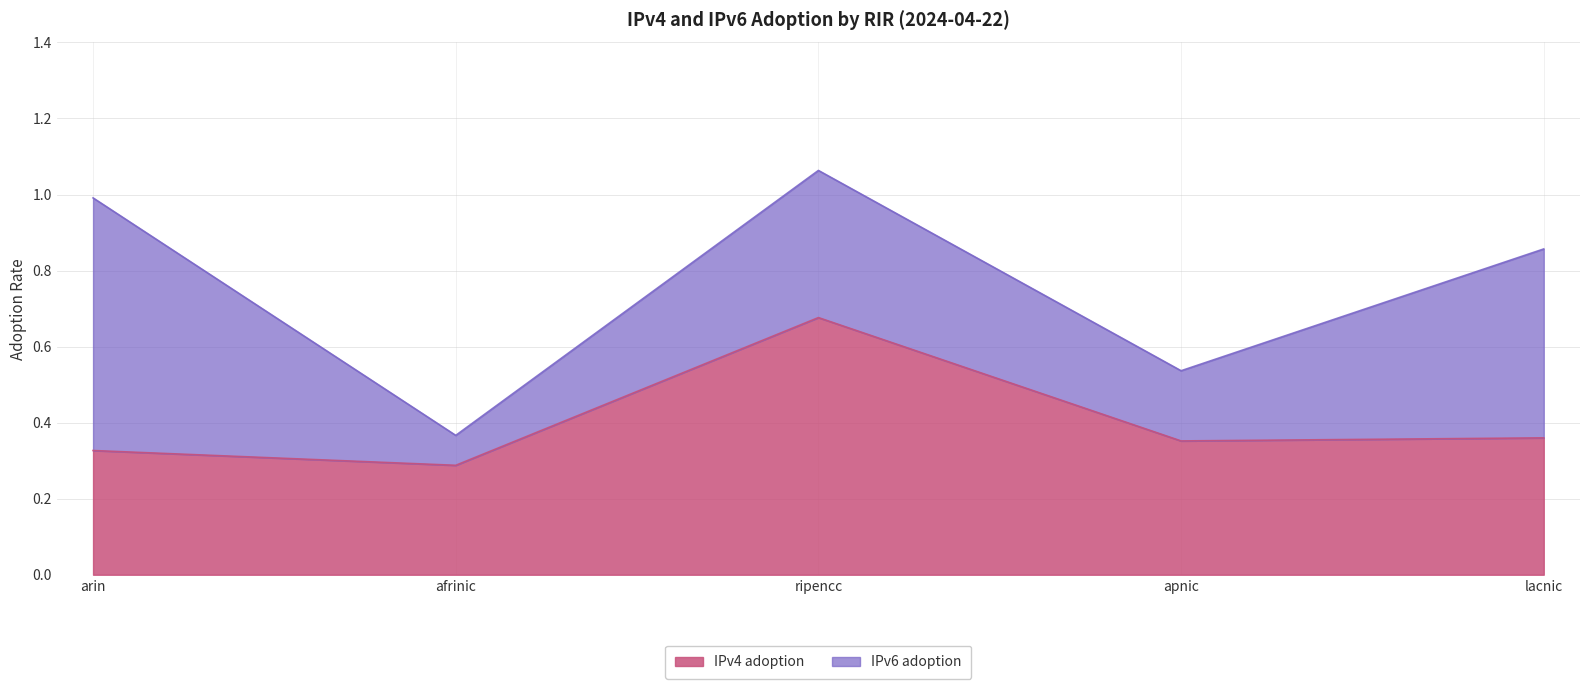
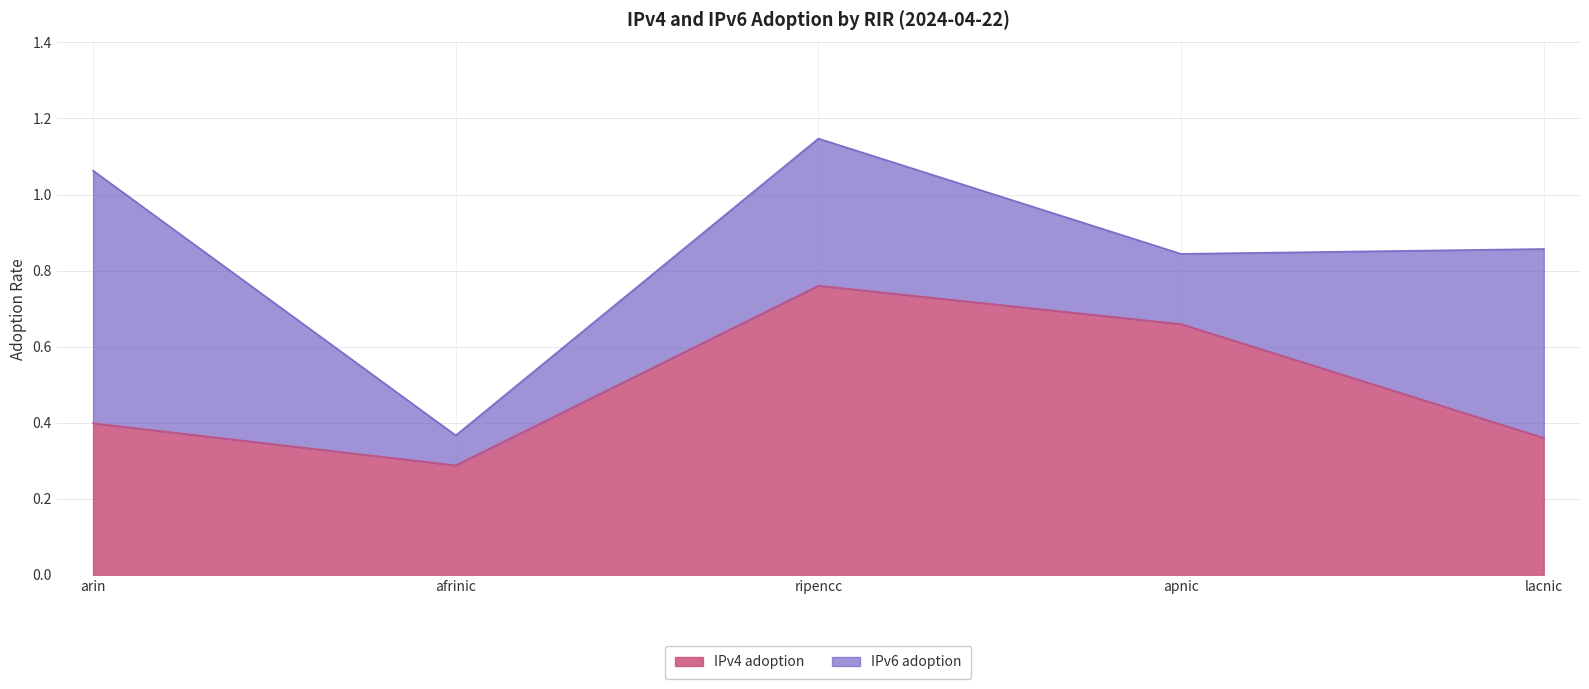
  {
    "IPv4 adoption": {
-     "arin": 0.33,
+     "arin": 0.40,
      "afrinic": 0.29,
-     "ripencc": 0.68,
-     "apnic": 0.35,
+     "ripencc": 0.76,
+     "apnic": 0.66,
      "lacnic": 0.36
    },
    "IPv6 adoption": {
      "arin": 0.66,
      "afrinic": 0.08,
      "ripencc": 0.39,
      "apnic": 0.18,
      "lacnic": 0.50
    }
  }
